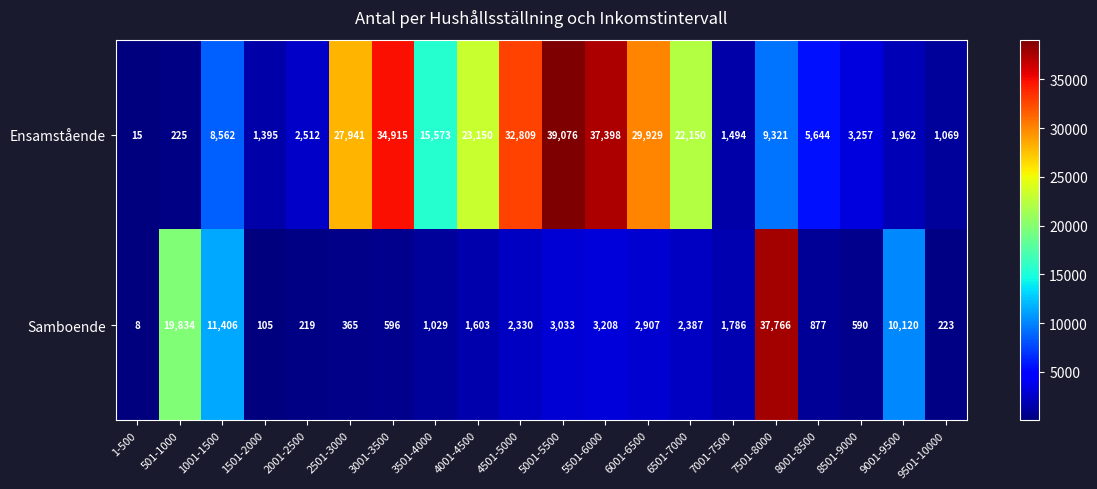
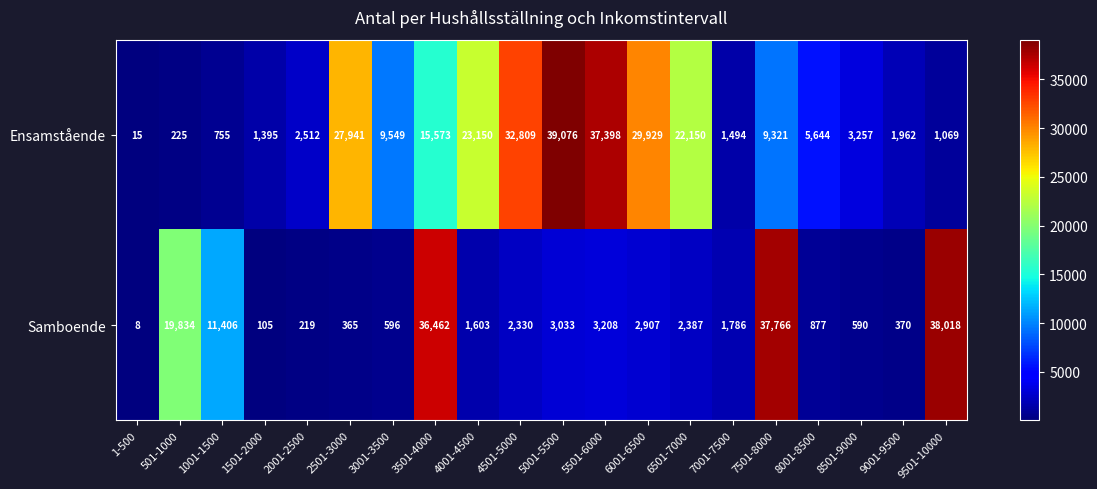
  {
    "Ensamstående": {
      "1-500": "15",
      "501-1000": "225",
-     "1001-1500": "8,562",
+     "1001-1500": "755",
      "1501-2000": "1,395",
      "2001-2500": "2,512",
      "2501-3000": "27,941",
-     "3001-3500": "34,915",
+     "3001-3500": "9,549",
      "3501-4000": "15,573",
      "4001-4500": "23,150",
      "4501-5000": "32,809",
      "5001-5500": "39,076",
      "5501-6000": "37,398",
      "6001-6500": "29,929",
      "6501-7000": "22,150",
      "7001-7500": "1,494",
      "7501-8000": "9,321",
      "8001-8500": "5,644",
      "8501-9000": "3,257",
      "9001-9500": "1,962",
      "9501-10000": "1,069"
    },
    "Samboende": {
      "1-500": "8",
      "501-1000": "19,834",
      "1001-1500": "11,406",
      "1501-2000": "105",
      "2001-2500": "219",
      "2501-3000": "365",
      "3001-3500": "596",
-     "3501-4000": "1,029",
+     "3501-4000": "36,462",
      "4001-4500": "1,603",
      "4501-5000": "2,330",
      "5001-5500": "3,033",
      "5501-6000": "3,208",
      "6001-6500": "2,907",
      "6501-7000": "2,387",
      "7001-7500": "1,786",
      "7501-8000": "37,766",
      "8001-8500": "877",
      "8501-9000": "590",
-     "9001-9500": "10,120",
-     "9501-10000": "223"
+     "9001-9500": "370",
+     "9501-10000": "38,018"
    }
  }
